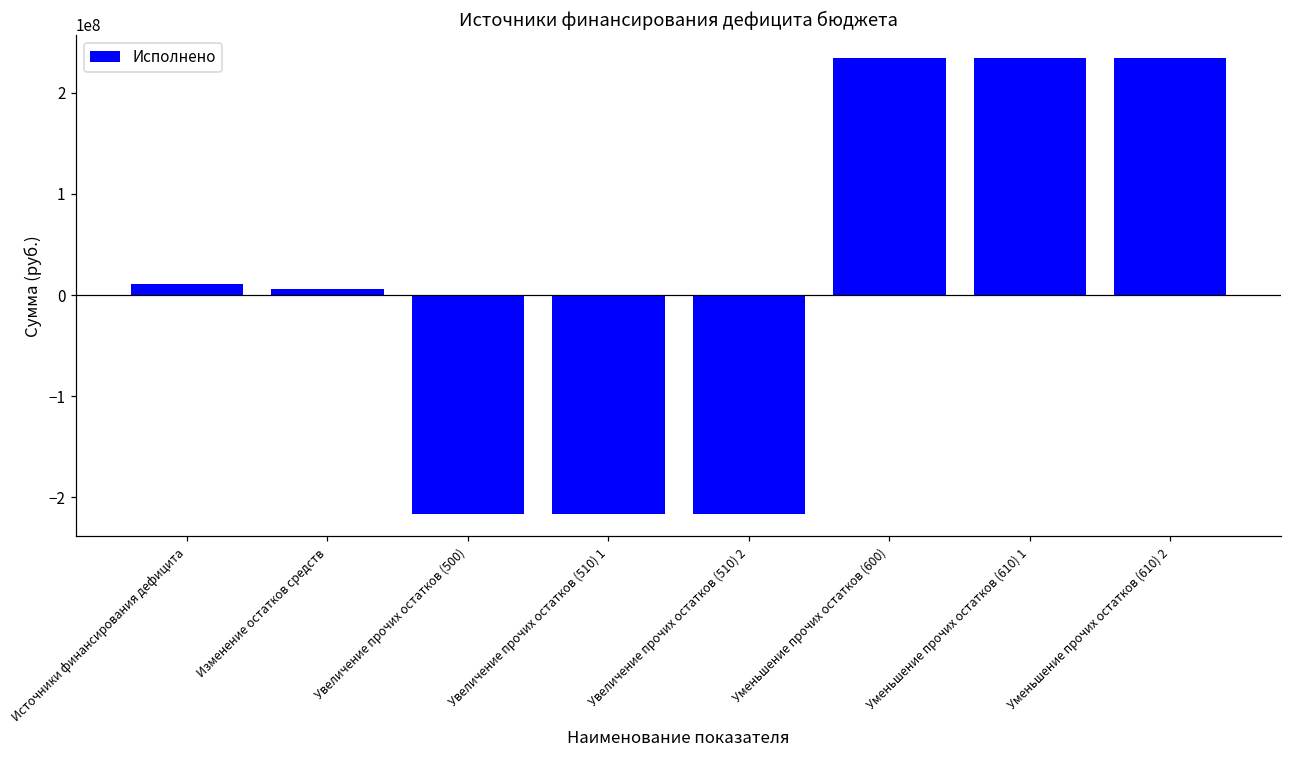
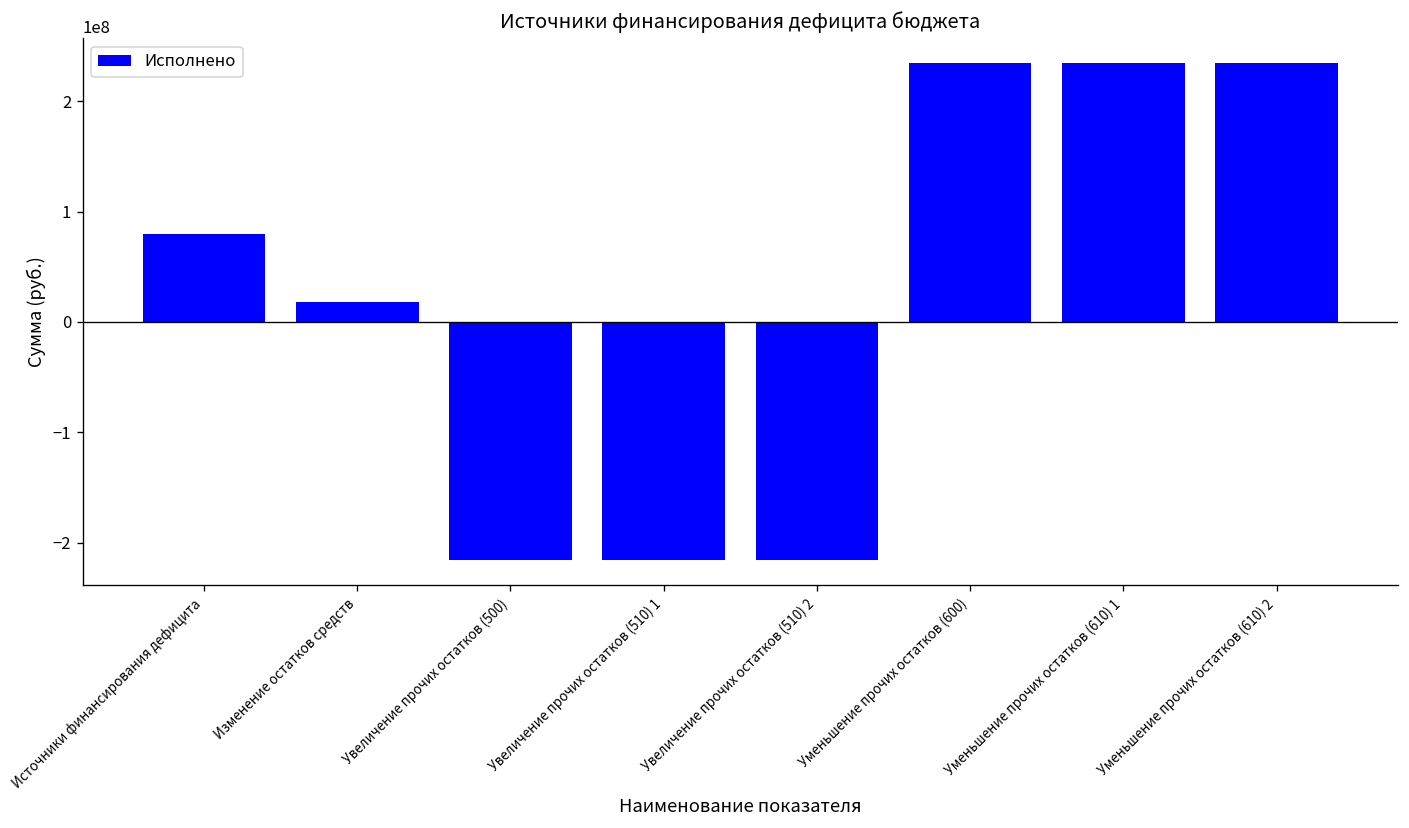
  {
-   "Источники финансирования дефицита": 10000000,
-   "Изменение остатков средств": 10000000,
+   "Источники финансирования дефицита": 80000000,
+   "Изменение остатков средств": 20000000,
    "Увеличение прочих остатков (500)": -220000000,
    "Увеличение прочих остатков (510) 1": -220000000,
    "Увеличение прочих остатков (510) 2": -220000000,
    "Уменьшение прочих остатков (600)": 230000000,
    "Уменьшение прочих остатков (610) 1": 230000000,
    "Уменьшение прочих остатков (610) 2": 230000000
  }
